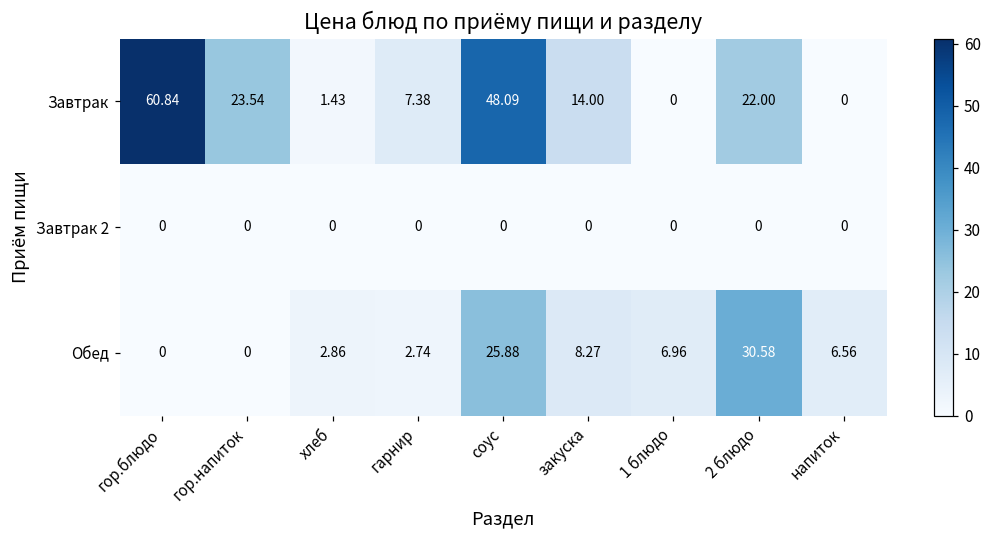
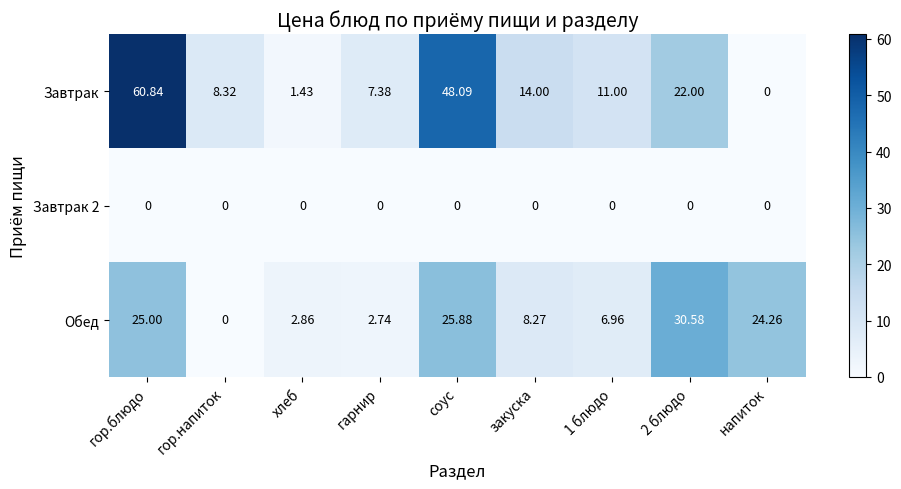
  {
    "Завтрак": {
      "гор.блюдо": 60.84,
-     "гор.напиток": 23.54,
+     "гор.напиток": 8.32,
      "хлеб": 1.43,
      "гарнир": 7.38,
      "соус": 48.09,
      "закуска": 14.00,
-     "1 блюдо": 0,
+     "1 блюдо": 11.00,
      "2 блюдо": 22.00,
      "напиток": 0
    },
    "Завтрак 2": {
      "гор.блюдо": 0,
      "гор.напиток": 0,
      "хлеб": 0,
      "гарнир": 0,
      "соус": 0,
      "закуска": 0,
      "1 блюдо": 0,
      "2 блюдо": 0,
      "напиток": 0
    },
    "Обед": {
-     "гор.блюдо": 0,
+     "гор.блюдо": 25.00,
      "гор.напиток": 0,
      "хлеб": 2.86,
      "гарнир": 2.74,
      "соус": 25.88,
      "закуска": 8.27,
      "1 блюдо": 6.96,
      "2 блюдо": 30.58,
-     "напиток": 6.56
+     "напиток": 24.26
    }
  }
